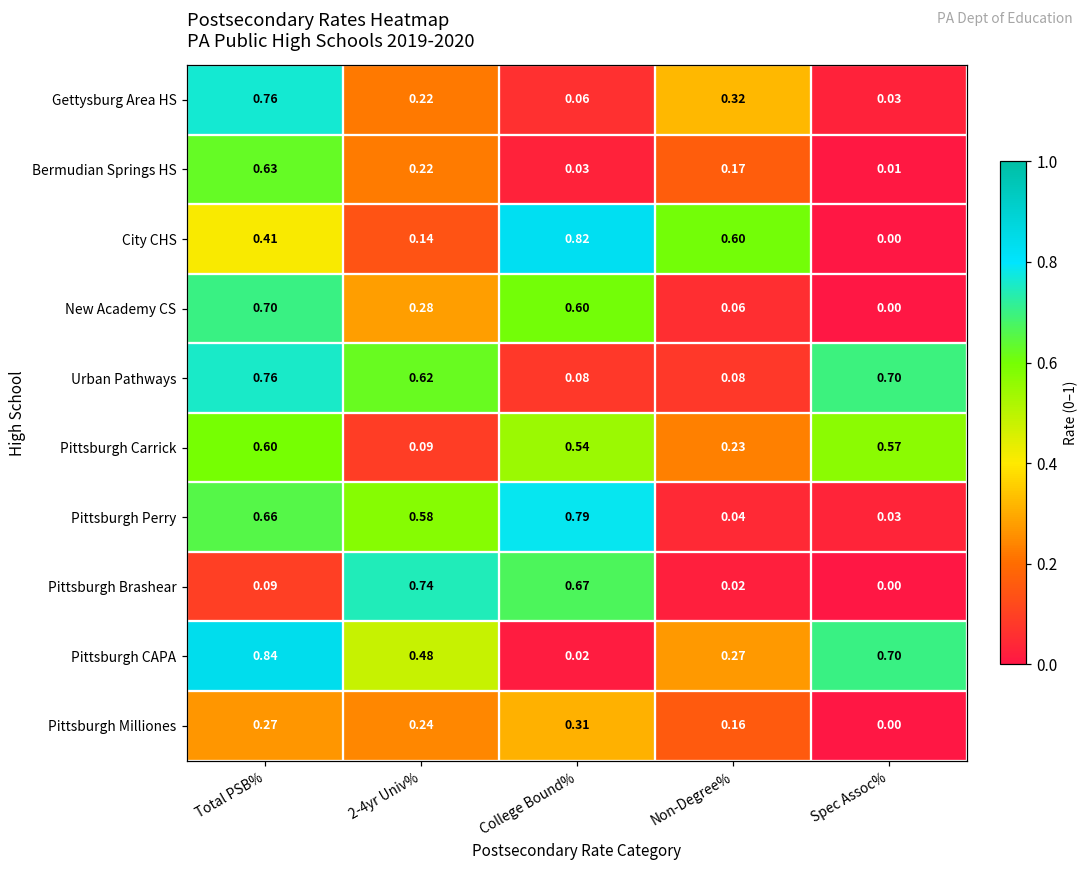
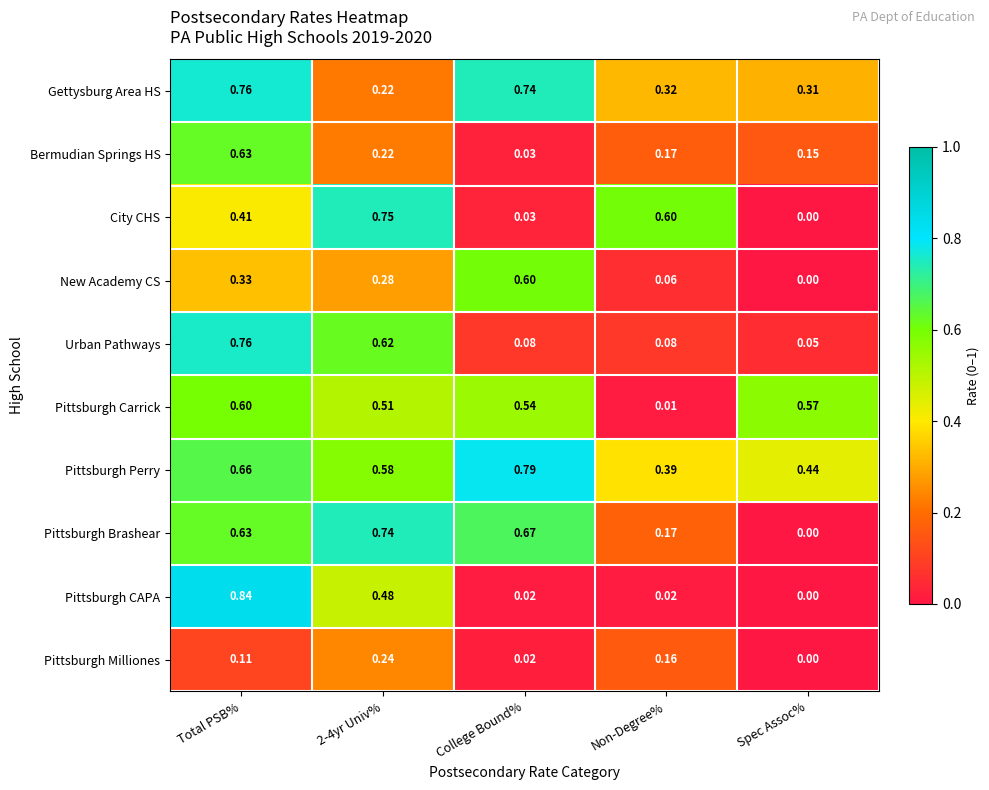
  {
    "Gettysburg Area HS": {
      "Total PSB%": 0.76,
      "2-4yr Univ%": 0.22,
-     "College Bound%": 0.06,
+     "College Bound%": 0.74,
      "Non-Degree%": 0.32,
-     "Spec Assoc%": 0.03
+     "Spec Assoc%": 0.31
    },
    "Bermudian Springs HS": {
      "Total PSB%": 0.63,
      "2-4yr Univ%": 0.22,
      "College Bound%": 0.03,
      "Non-Degree%": 0.17,
-     "Spec Assoc%": 0.01
+     "Spec Assoc%": 0.15
    },
    "City CHS": {
      "Total PSB%": 0.41,
-     "2-4yr Univ%": 0.14,
-     "College Bound%": 0.82,
+     "2-4yr Univ%": 0.75,
+     "College Bound%": 0.03,
      "Non-Degree%": 0.60,
      "Spec Assoc%": 0.00
    },
    "New Academy CS": {
-     "Total PSB%": 0.70,
+     "Total PSB%": 0.33,
      "2-4yr Univ%": 0.28,
      "College Bound%": 0.60,
      "Non-Degree%": 0.06,
      "Spec Assoc%": 0.00
    },
    "Urban Pathways": {
      "Total PSB%": 0.76,
      "2-4yr Univ%": 0.62,
      "College Bound%": 0.08,
      "Non-Degree%": 0.08,
-     "Spec Assoc%": 0.70
+     "Spec Assoc%": 0.05
    },
    "Pittsburgh Carrick": {
      "Total PSB%": 0.60,
-     "2-4yr Univ%": 0.09,
+     "2-4yr Univ%": 0.51,
      "College Bound%": 0.54,
-     "Non-Degree%": 0.23,
+     "Non-Degree%": 0.01,
      "Spec Assoc%": 0.57
    },
    "Pittsburgh Perry": {
      "Total PSB%": 0.66,
      "2-4yr Univ%": 0.58,
      "College Bound%": 0.79,
-     "Non-Degree%": 0.04,
-     "Spec Assoc%": 0.03
+     "Non-Degree%": 0.39,
+     "Spec Assoc%": 0.44
    },
    "Pittsburgh Brashear": {
-     "Total PSB%": 0.09,
+     "Total PSB%": 0.63,
      "2-4yr Univ%": 0.74,
      "College Bound%": 0.67,
-     "Non-Degree%": 0.02,
+     "Non-Degree%": 0.17,
      "Spec Assoc%": 0.00
    },
    "Pittsburgh CAPA": {
      "Total PSB%": 0.84,
      "2-4yr Univ%": 0.48,
      "College Bound%": 0.02,
-     "Non-Degree%": 0.27,
-     "Spec Assoc%": 0.70
+     "Non-Degree%": 0.02,
+     "Spec Assoc%": 0.00
    },
    "Pittsburgh Milliones": {
-     "Total PSB%": 0.27,
+     "Total PSB%": 0.11,
      "2-4yr Univ%": 0.24,
-     "College Bound%": 0.31,
+     "College Bound%": 0.02,
      "Non-Degree%": 0.16,
      "Spec Assoc%": 0.00
    }
  }
